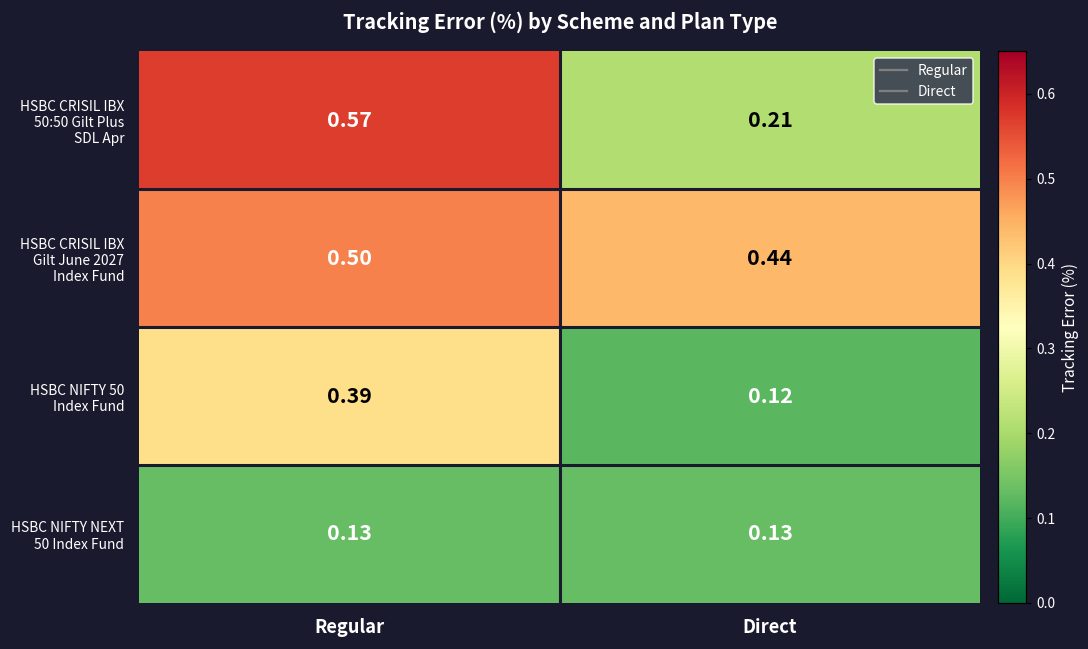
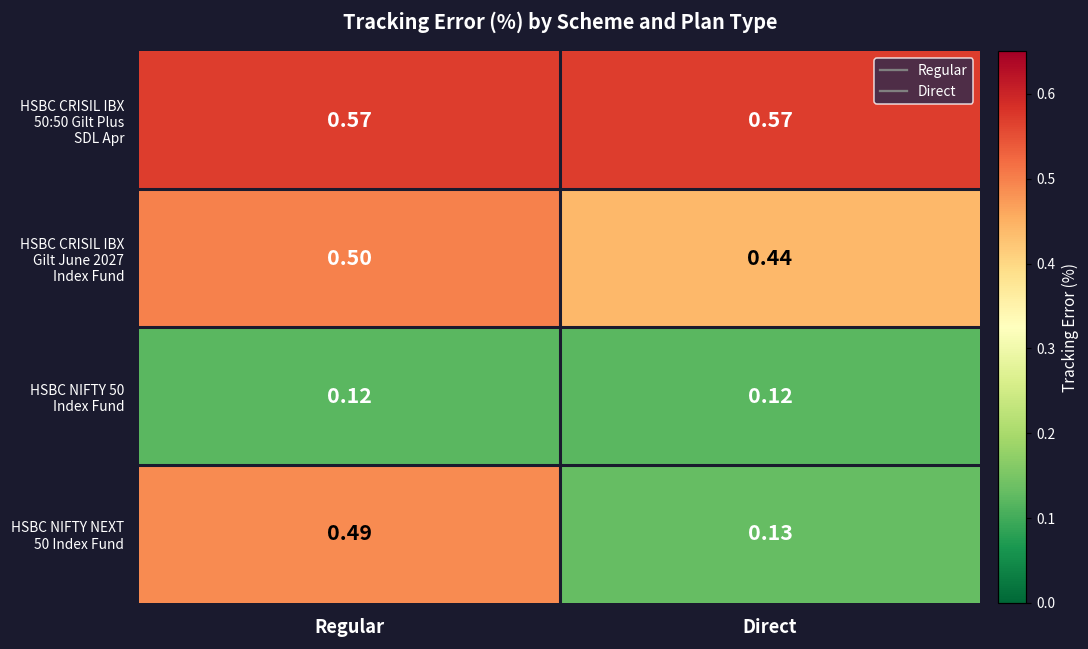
  {
    "HSBC CRISIL IBX 50:50 Gilt Plus SDL Apr": {
      "Regular": 0.57,
-     "Direct": 0.21
+     "Direct": 0.57
    },
    "HSBC CRISIL IBX Gilt June 2027 Index Fund": {
      "Regular": 0.50,
      "Direct": 0.44
    },
    "HSBC NIFTY 50 Index Fund": {
-     "Regular": 0.39,
+     "Regular": 0.12,
      "Direct": 0.12
    },
    "HSBC NIFTY NEXT 50 Index Fund": {
-     "Regular": 0.13,
+     "Regular": 0.49,
      "Direct": 0.13
    }
  }
